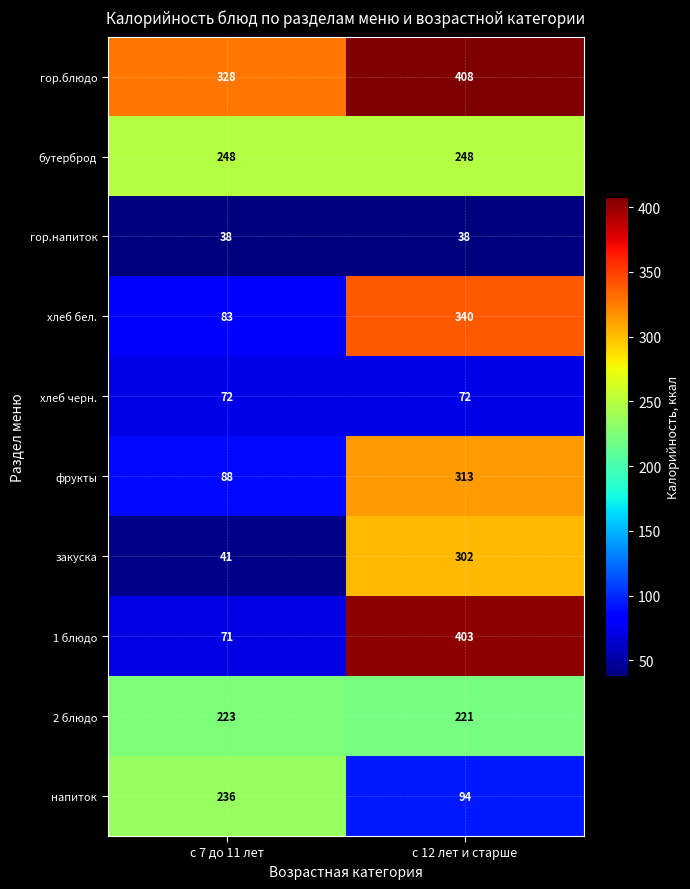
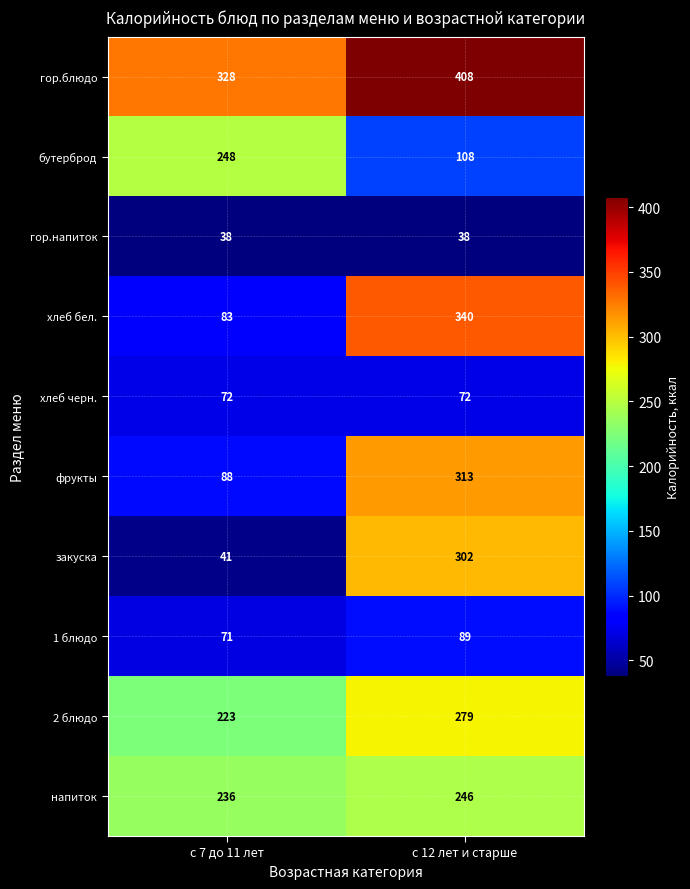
  {
    "гор.блюдо": {
      "с 7 до 11 лет": 328,
      "с 12 лет и старше": 408
    },
    "бутерброд": {
      "с 7 до 11 лет": 248,
-     "с 12 лет и старше": 248
+     "с 12 лет и старше": 108
    },
    "гор.напиток": {
      "с 7 до 11 лет": 38,
      "с 12 лет и старше": 38
    },
    "хлеб бел.": {
      "с 7 до 11 лет": 83,
      "с 12 лет и старше": 340
    },
    "хлеб черн.": {
      "с 7 до 11 лет": 72,
      "с 12 лет и старше": 72
    },
    "фрукты": {
      "с 7 до 11 лет": 88,
      "с 12 лет и старше": 313
    },
    "закуска": {
      "с 7 до 11 лет": 41,
      "с 12 лет и старше": 302
    },
    "1 блюдо": {
      "с 7 до 11 лет": 71,
-     "с 12 лет и старше": 403
+     "с 12 лет и старше": 89
    },
    "2 блюдо": {
      "с 7 до 11 лет": 223,
-     "с 12 лет и старше": 221
+     "с 12 лет и старше": 279
    },
    "напиток": {
      "с 7 до 11 лет": 236,
-     "с 12 лет и старше": 94
+     "с 12 лет и старше": 246
    }
  }
